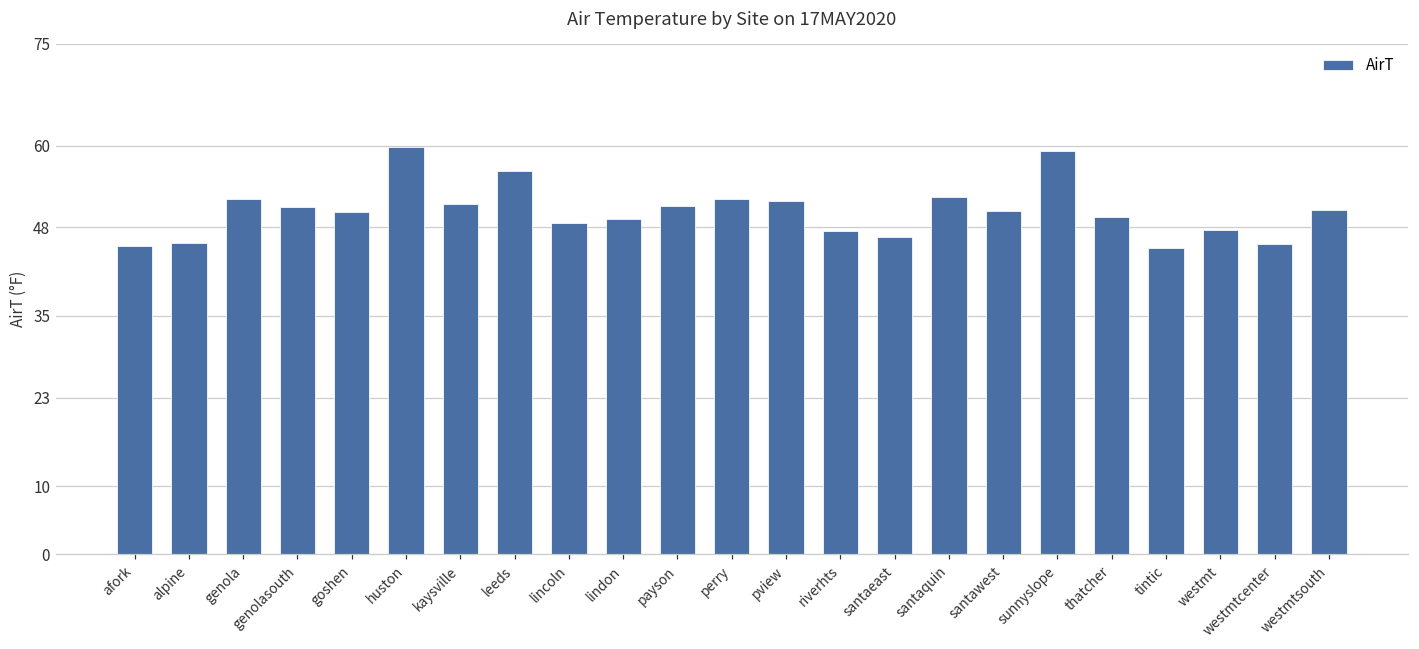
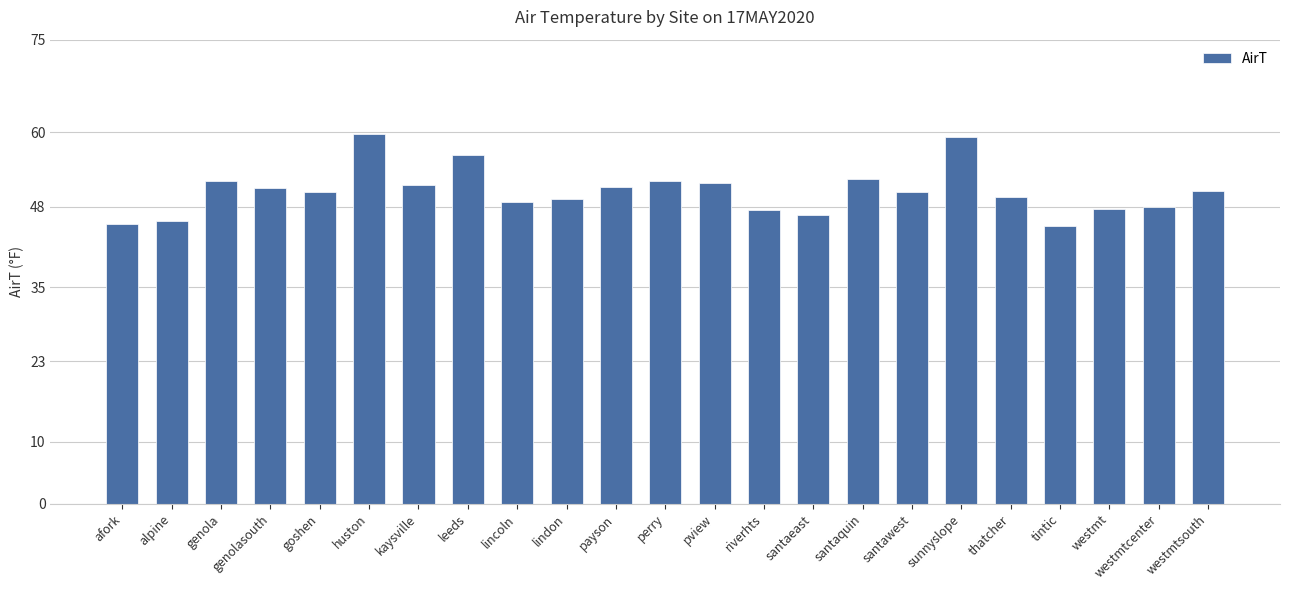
  {
    "afork": 45,
    "alpine": 46,
    "genola": 52,
    "genolasouth": 51,
    "goshen": 50,
    "huston": 60,
    "kaysville": 52,
    "leeds": 56,
    "lincoln": 49,
    "lindon": 49,
    "payson": 51,
    "perry": 52,
    "pview": 52,
    "riverhts": 47,
    "santaeast": 47,
    "santaquin": 53,
    "santawest": 50,
    "sunnyslope": 59,
    "thatcher": 50,
    "tintic": 45,
    "westmt": 48,
-   "westmtcenter": 46,
+   "westmtcenter": 48,
    "westmtsouth": 51
  }
